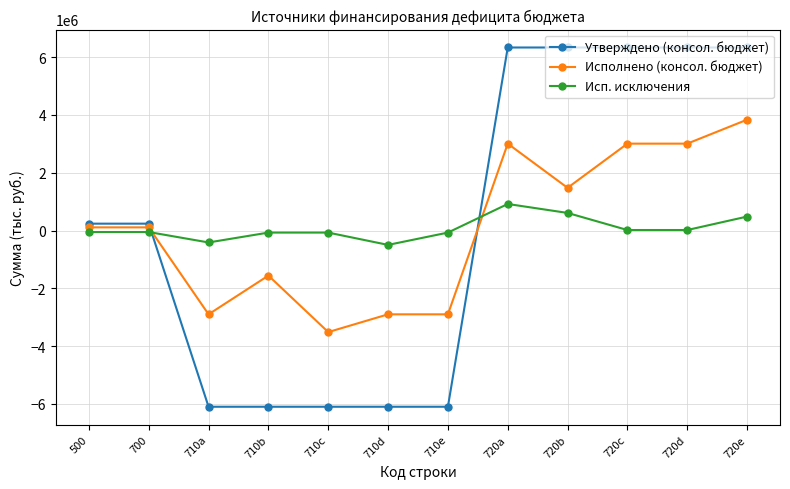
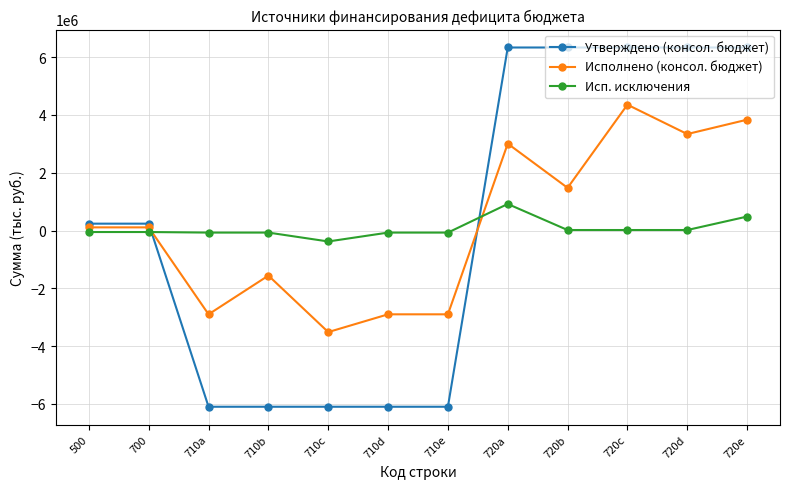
  {
    "Утверждено (консол. бюджет)": {
      "500": 200000,
      "700": 200000,
      "710a": -6100000,
      "710b": -6100000,
      "710c": -6100000,
      "710d": -6100000,
      "710e": -6100000,
      "720a": 6300000
    },
    "Исполнено (консол. бюджет)": {
      "500": 100000,
      "700": 100000,
      "710a": -2900000,
      "710b": -1600000,
      "710c": -3500000,
      "710d": -2900000,
      "710e": -2900000,
      "720a": 3000000,
      "720b": 1500000,
-     "720c": 3000000,
-     "720d": 3000000,
+     "720c": 4400000,
+     "720d": 3300000,
      "720e": 3800000
    },
    "Исп. исключения": {
      "500": 0,
      "700": 0,
-     "710a": -400000,
+     "710a": -100000,
      "710b": -100000,
-     "710c": -100000,
-     "710d": -500000,
+     "710c": -400000,
+     "710d": -100000,
      "710e": -100000,
      "720a": 900000,
-     "720b": 600000,
+     "720b": 0,
      "720c": 0,
      "720d": 0,
      "720e": 500000
    }
  }
